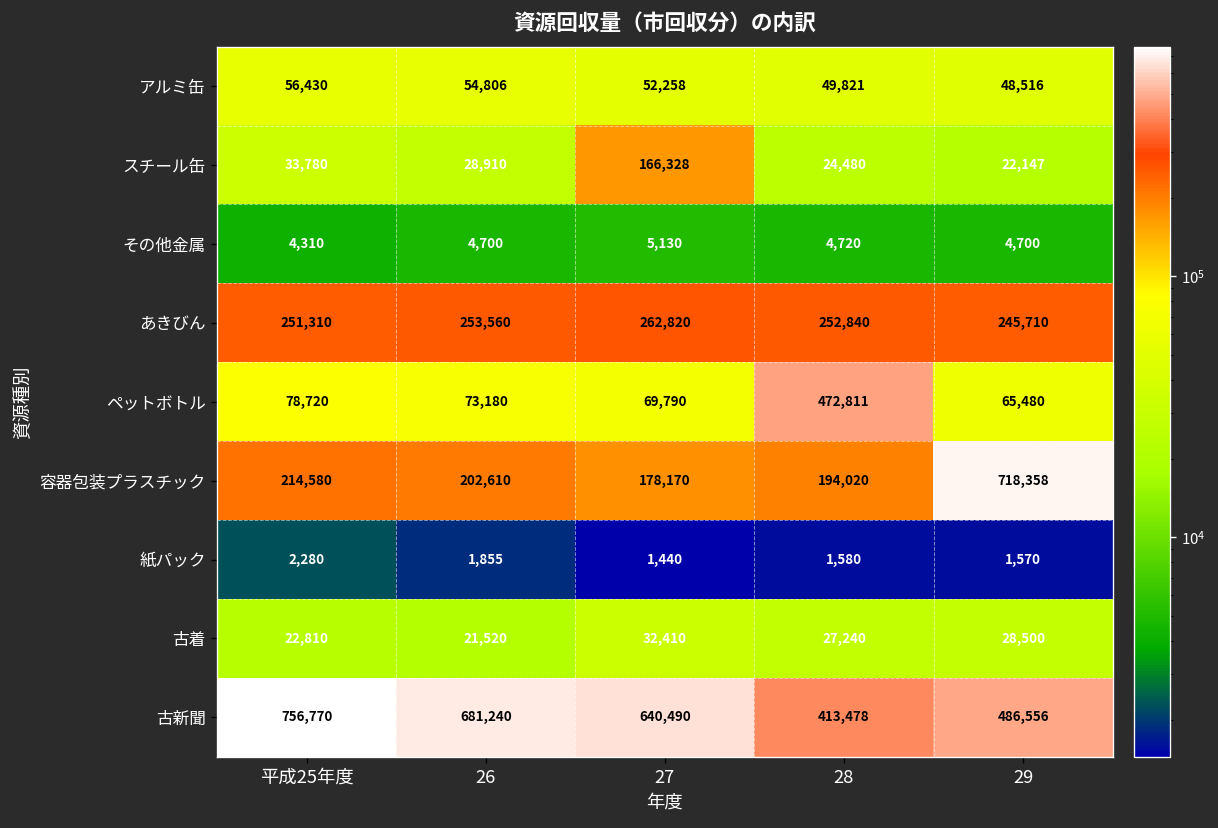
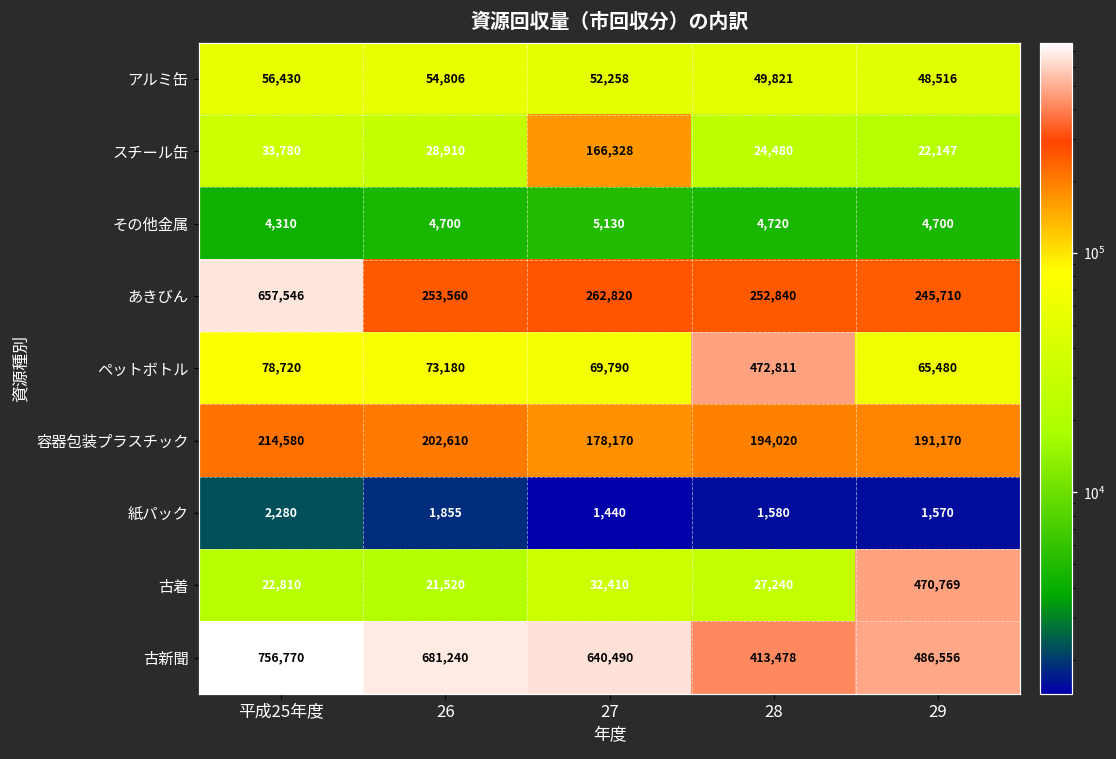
  {
    "アルミ缶": {
      "平成25年度": "56,430",
      "26": "54,806",
      "27": "52,258",
      "28": "49,821",
      "29": "48,516"
    },
    "スチール缶": {
      "平成25年度": "33,780",
      "26": "28,910",
      "27": "166,328",
      "28": "24,480",
      "29": "22,147"
    },
    "その他金属": {
      "平成25年度": "4,310",
      "26": "4,700",
      "27": "5,130",
      "28": "4,720",
      "29": "4,700"
    },
    "あきびん": {
-     "平成25年度": "251,310",
+     "平成25年度": "657,546",
      "26": "253,560",
      "27": "262,820",
      "28": "252,840",
      "29": "245,710"
    },
    "ペットボトル": {
      "平成25年度": "78,720",
      "26": "73,180",
      "27": "69,790",
      "28": "472,811",
      "29": "65,480"
    },
    "容器包装プラスチック": {
      "平成25年度": "214,580",
      "26": "202,610",
      "27": "178,170",
      "28": "194,020",
-     "29": "718,358"
+     "29": "191,170"
    },
    "紙パック": {
      "平成25年度": "2,280",
      "26": "1,855",
      "27": "1,440",
      "28": "1,580",
      "29": "1,570"
    },
    "古着": {
      "平成25年度": "22,810",
      "26": "21,520",
      "27": "32,410",
      "28": "27,240",
-     "29": "28,500"
+     "29": "470,769"
    },
    "古新聞": {
      "平成25年度": "756,770",
      "26": "681,240",
      "27": "640,490",
      "28": "413,478",
      "29": "486,556"
    }
  }
